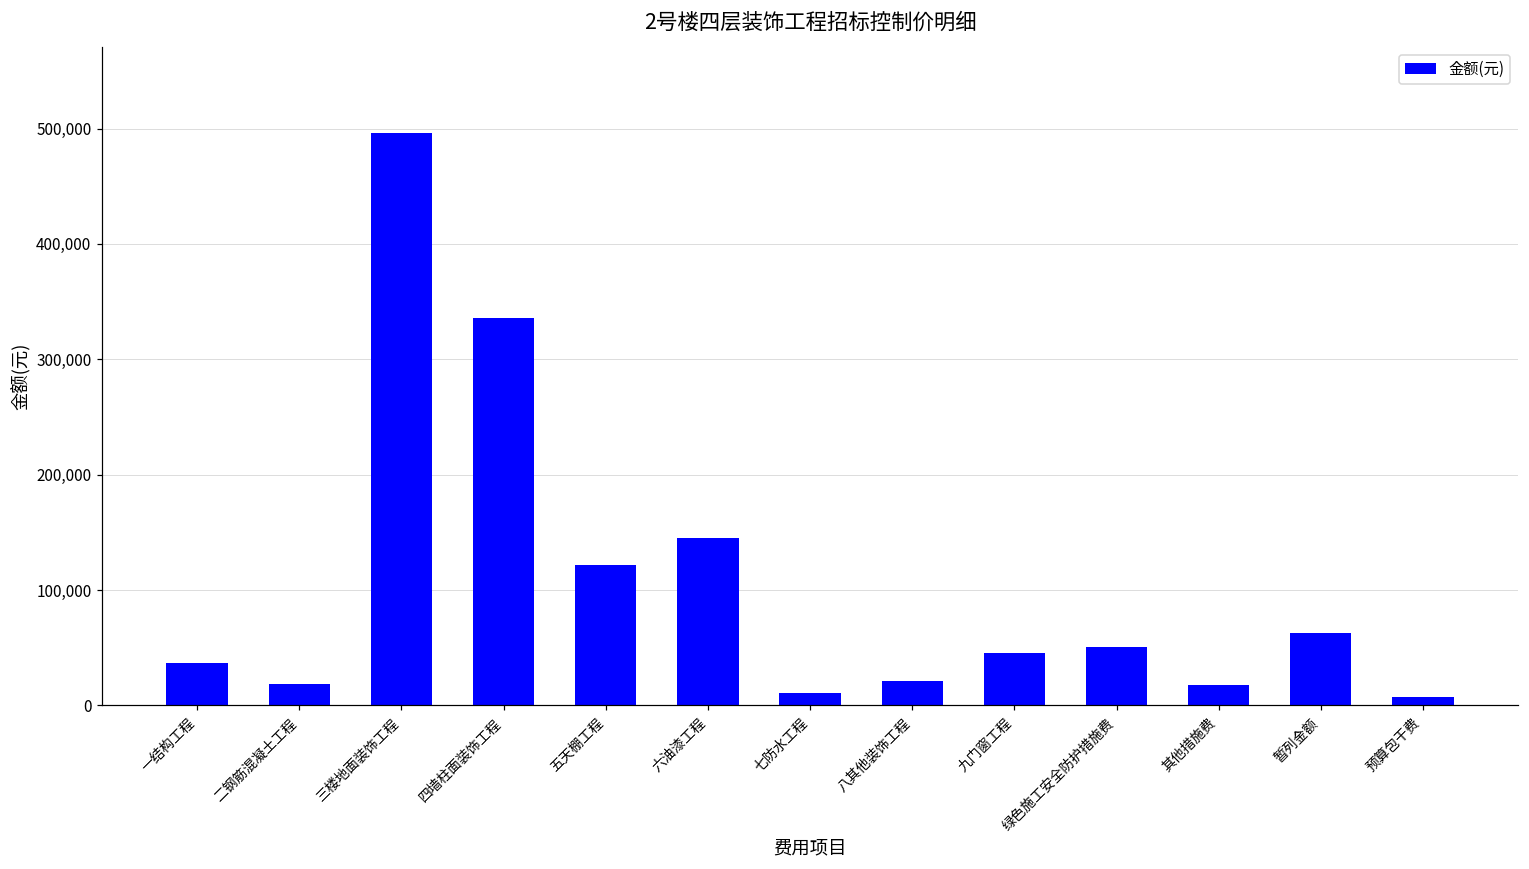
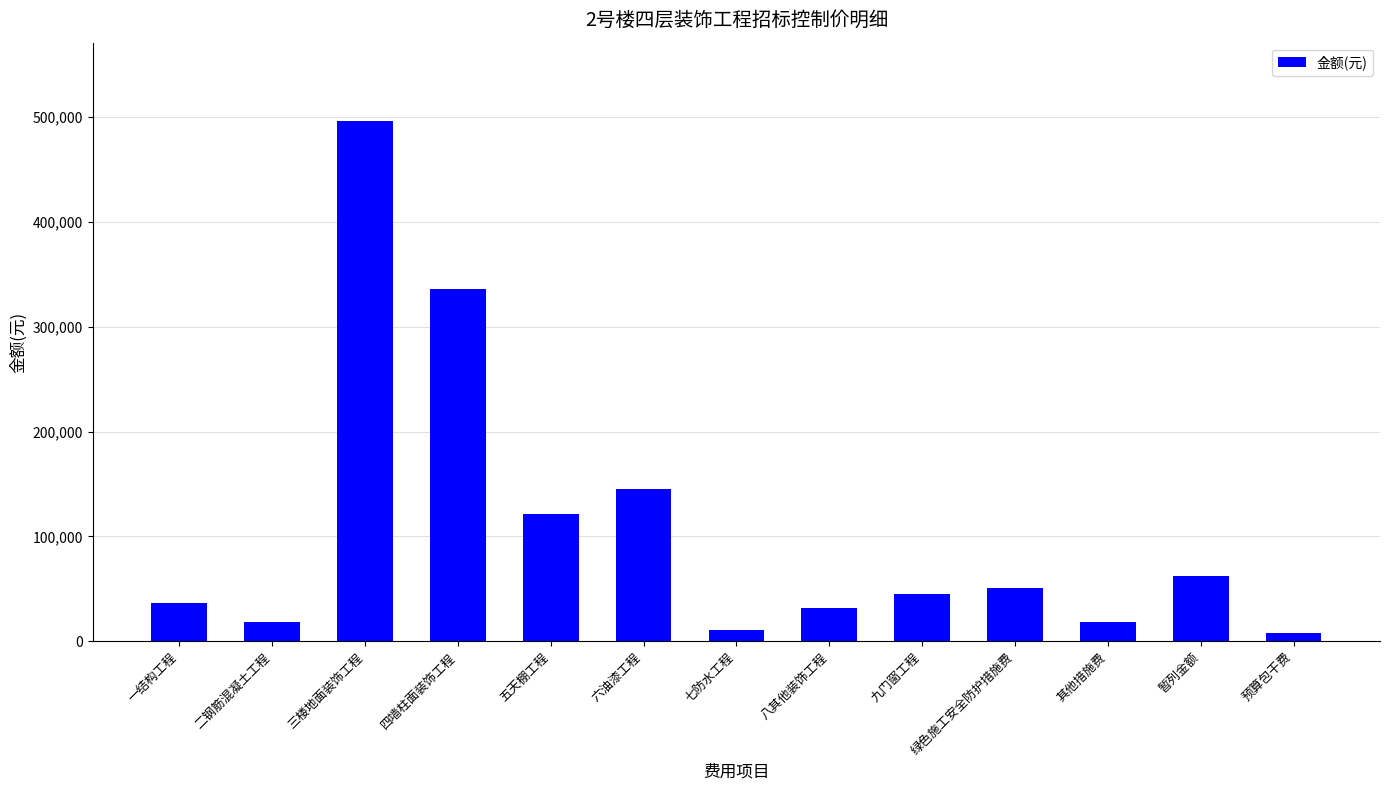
  {
    "一结构工程": "37,000",
    "二钢筋混凝土工程": "18,000",
    "三楼地面装饰工程": "496,000",
    "四墙柱面装饰工程": "336,000",
    "五天棚工程": "122,000",
    "六油漆工程": "145,000",
    "七防水工程": "11,000",
-   "八其他装饰工程": "21,000",
+   "八其他装饰工程": "32,000",
    "九门窗工程": "45,000",
    "绿色施工安全防护措施费": "51,000",
    "其他措施费": "18,000",
    "暂列金额": "63,000",
    "预算包干费": "7,000"
  }
